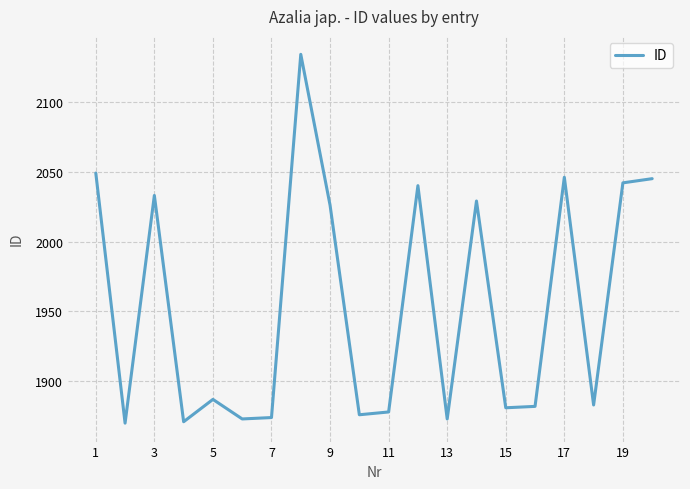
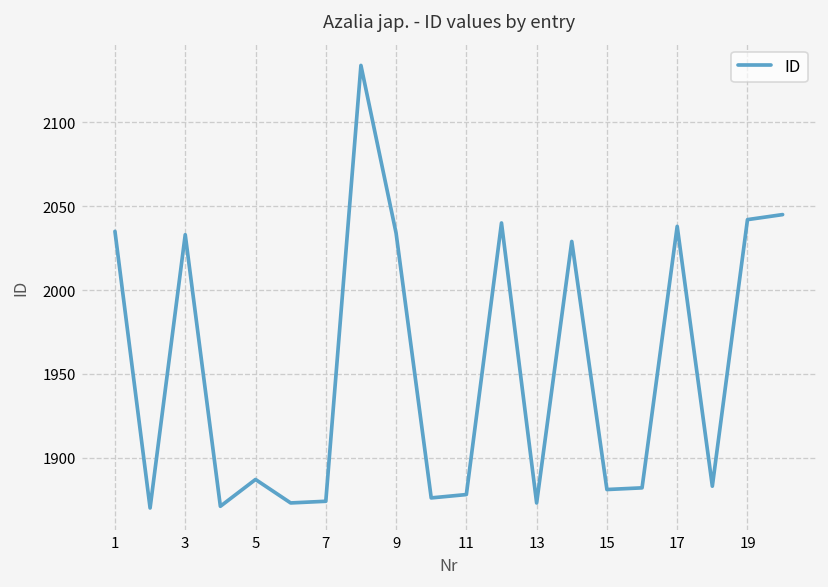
  {
-   "1": 2049,
+   "1": 2035,
    "3": 2033,
    "5": 1887,
    "7": 1874,
-   "9": 2026,
+   "9": 2034,
    "11": 1878,
    "13": 1873,
    "15": 1881,
-   "17": 2046,
+   "17": 2038,
    "19": 2042
  }
